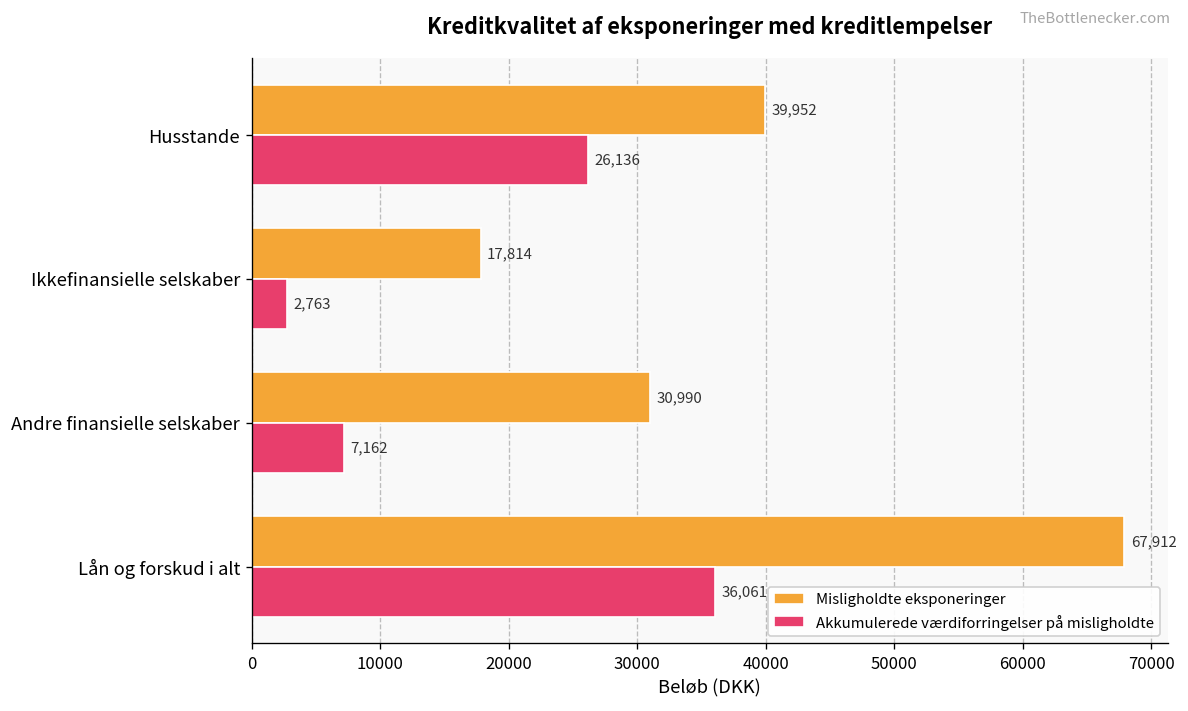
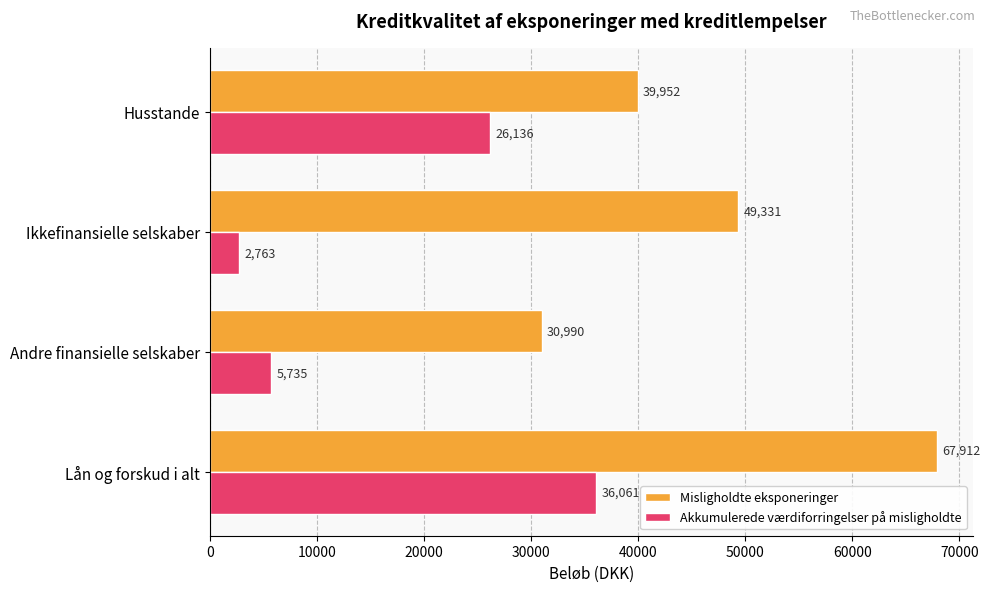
  {
    "Misligholdte eksponeringer": {
      "Husstande": "39,952",
-     "Ikkefinansielle selskaber": "17,814",
+     "Ikkefinansielle selskaber": "49,331",
      "Andre finansielle selskaber": "30,990",
      "Lån og forskud i alt": "67,912"
    },
    "Akkumulerede værdiforringelser på misligholdte": {
      "Husstande": "26,136",
      "Ikkefinansielle selskaber": "2,763",
-     "Andre finansielle selskaber": "7,162",
+     "Andre finansielle selskaber": "5,735",
      "Lån og forskud i alt": "36,061"
    }
  }
